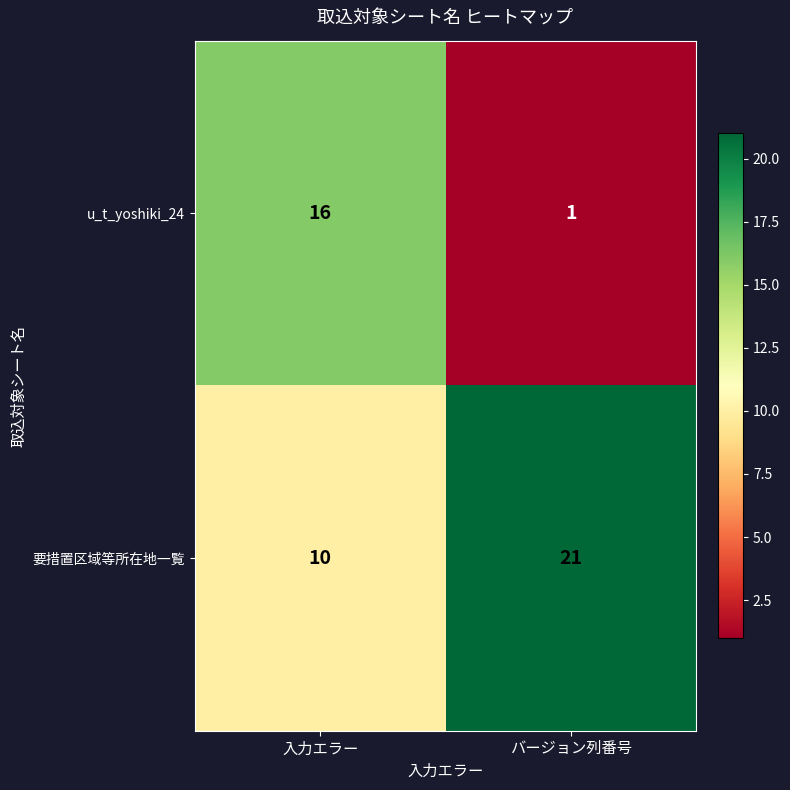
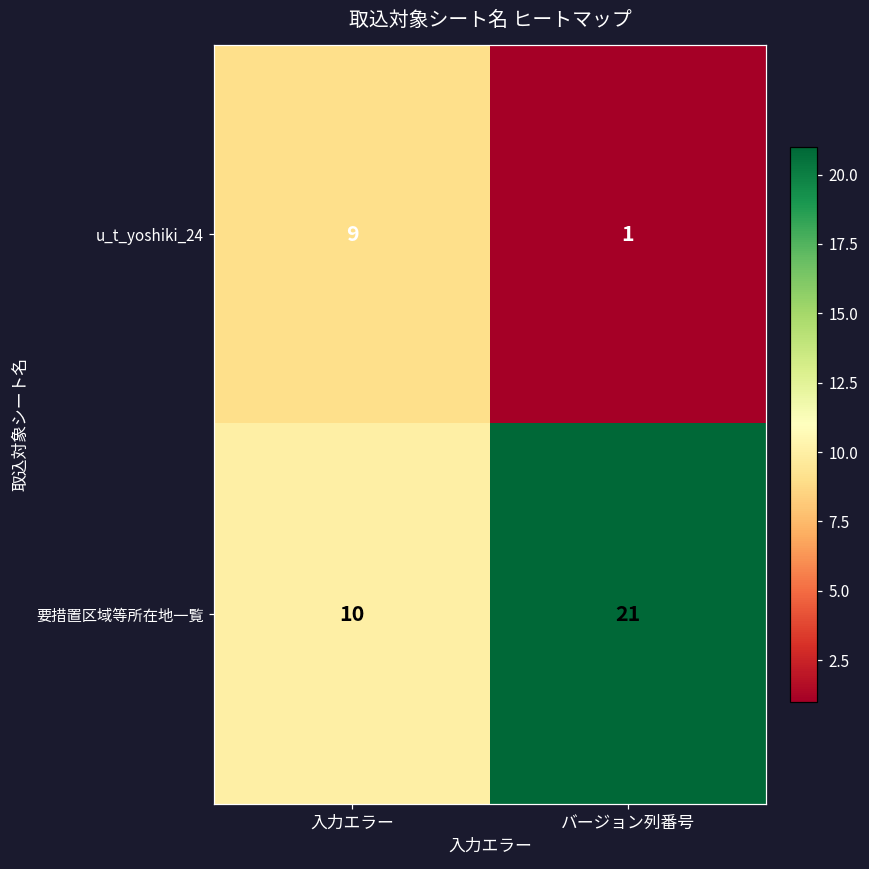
  {
    "u_t_yoshiki_24": {
-     "入力エラー": 16,
+     "入力エラー": 9,
      "バージョン列番号": 1
    },
    "要措置区域等所在地一覧": {
      "入力エラー": 10,
      "バージョン列番号": 21
    }
  }
